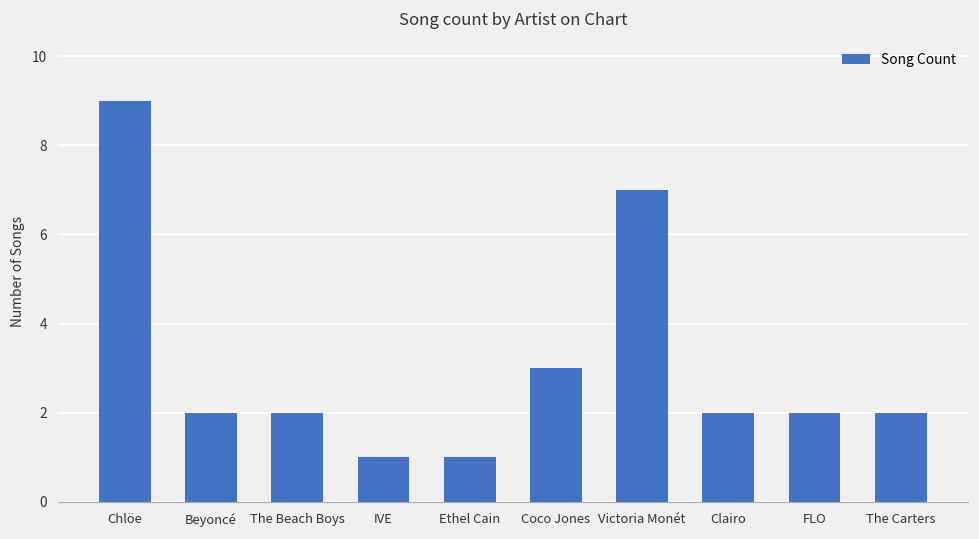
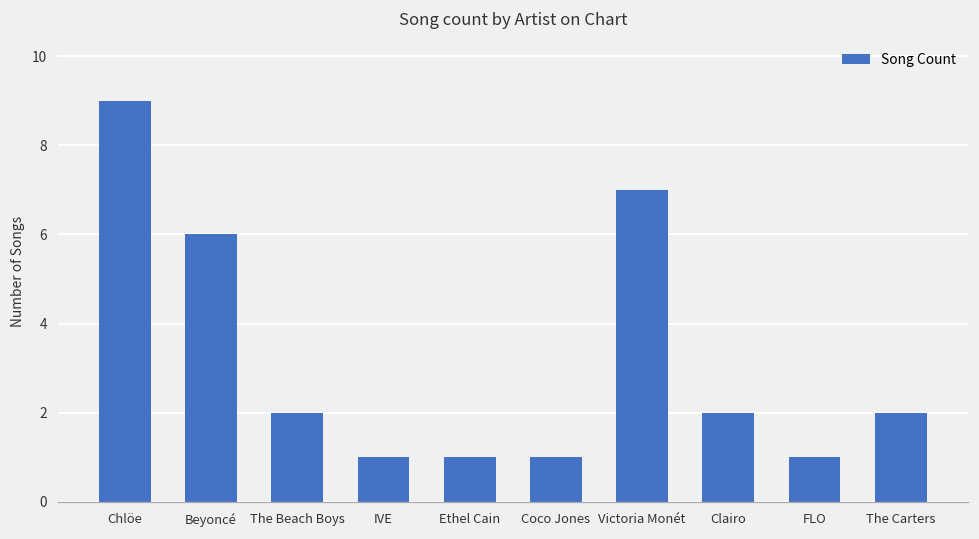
  {
    "Chlöe": 9,
-   "Beyoncé": 2,
+   "Beyoncé": 6,
    "The Beach Boys": 2,
    "IVE": 1,
    "Ethel Cain": 1,
-   "Coco Jones": 3,
+   "Coco Jones": 1,
    "Victoria Monét": 7,
    "Clairo": 2,
-   "FLO": 2,
+   "FLO": 1,
    "The Carters": 2
  }
